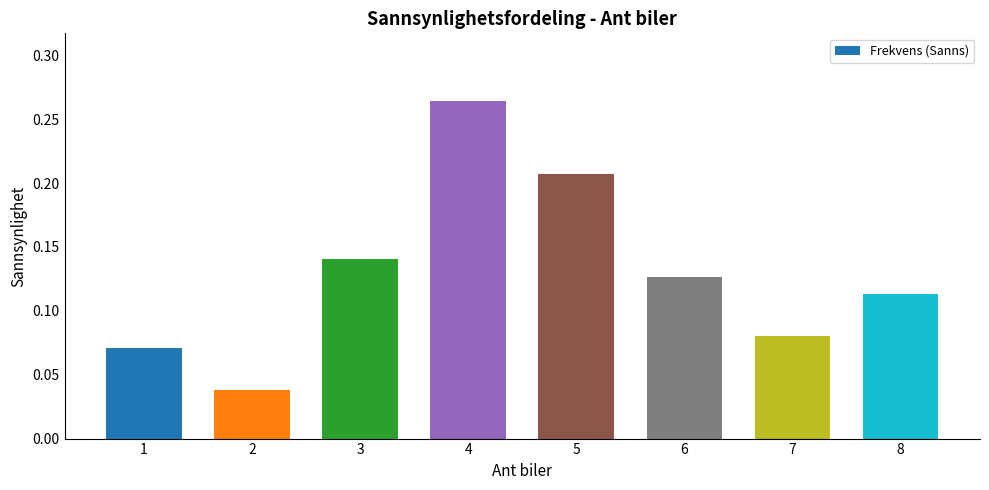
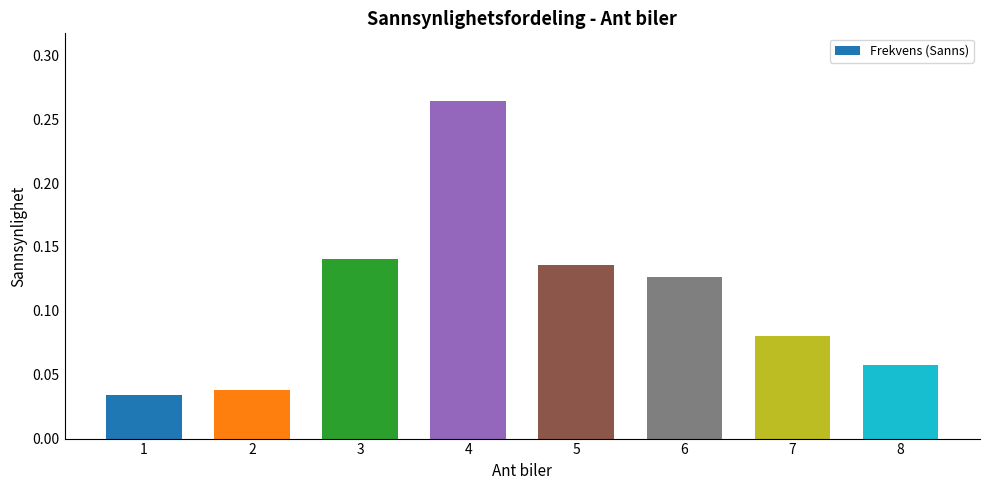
  {
-   "1": 0.071,
+   "1": 0.034,
    "2": 0.038,
    "3": 0.140,
    "4": 0.264,
-   "5": 0.207,
+   "5": 0.136,
    "6": 0.126,
    "7": 0.080,
-   "8": 0.113
+   "8": 0.057
  }
